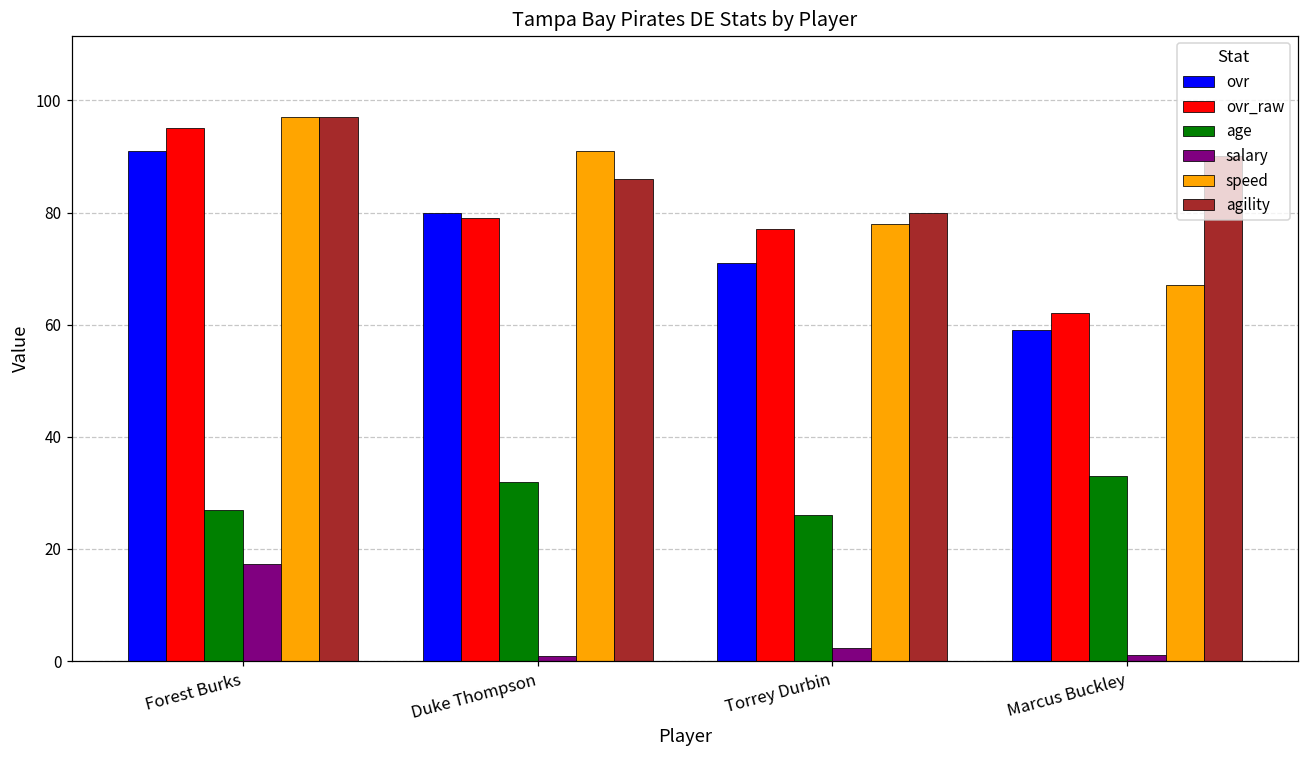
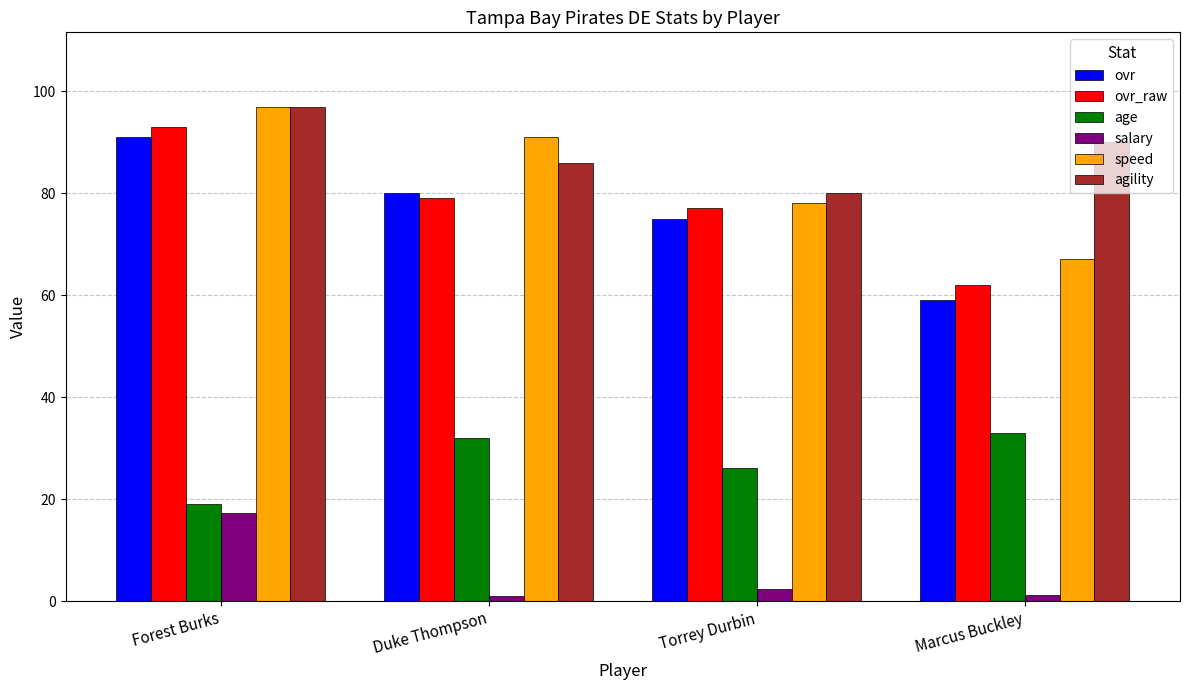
  {
    "ovr": {
      "Forest Burks": 91,
      "Duke Thompson": 80,
-     "Torrey Durbin": 71,
+     "Torrey Durbin": 75,
      "Marcus Buckley": 59
    },
    "ovr_raw": {
-     "Forest Burks": 95,
+     "Forest Burks": 93,
      "Duke Thompson": 79,
      "Torrey Durbin": 77,
      "Marcus Buckley": 62
    },
    "age": {
-     "Forest Burks": 27,
+     "Forest Burks": 19,
      "Duke Thompson": 32,
      "Torrey Durbin": 26,
      "Marcus Buckley": 33
    },
    "salary": {
      "Forest Burks": 17,
      "Duke Thompson": 1,
      "Torrey Durbin": 2,
      "Marcus Buckley": 1
    },
    "speed": {
      "Forest Burks": 97,
      "Duke Thompson": 91,
      "Torrey Durbin": 78,
      "Marcus Buckley": 67
    },
    "agility": {
      "Forest Burks": 97,
      "Duke Thompson": 86,
      "Torrey Durbin": 80
    }
  }
